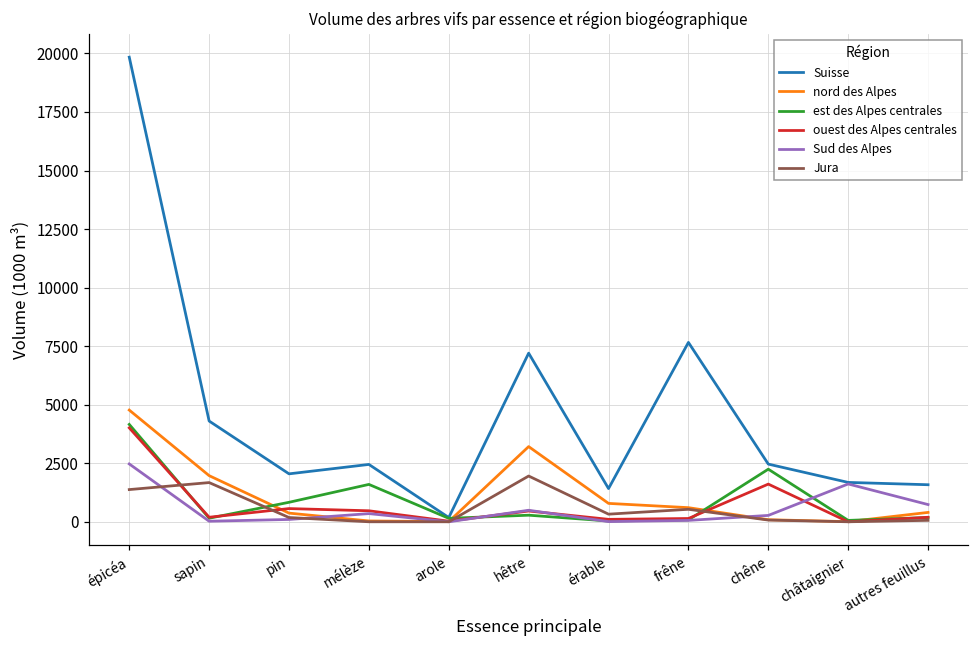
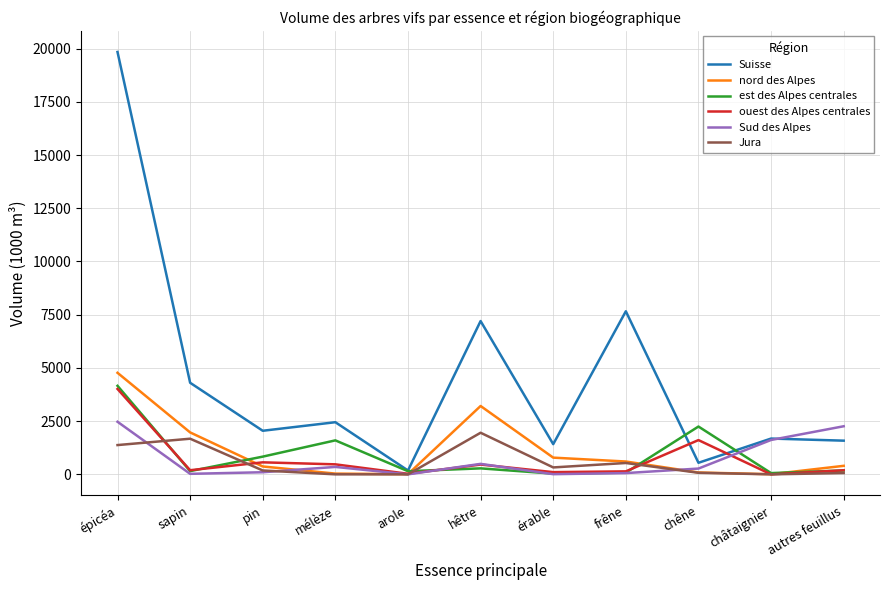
  {
    "Suisse": {
      "épicéa": 19800,
      "sapin": 4300,
      "pin": 2000,
      "mélèze": 2400,
      "hêtre": 7200,
      "érable": 1400,
      "frêne": 7700,
-     "chêne": 2500,
+     "chêne": 500,
      "autres feuillus": 1600
    },
    "nord des Alpes": {
      "épicéa": 4800,
      "sapin": 2000,
      "pin": 400,
      "hêtre": 3200,
      "érable": 800,
      "autres feuillus": 400
    },
    "est des Alpes centrales": {
      "épicéa": 4200,
      "pin": 800,
      "mélèze": 1600,
      "hêtre": 300,
      "chêne": 2200
    },
    "ouest des Alpes centrales": {
      "épicéa": 4000,
      "pin": 600,
      "mélèze": 500,
      "chêne": 1600
    },
    "Sud des Alpes": {
      "épicéa": 2500,
      "sapin": 0,
      "mélèze": 300,
      "chêne": 300,
-     "autres feuillus": 700
+     "autres feuillus": 2300
    },
    "Jura": {
      "épicéa": 1400,
      "sapin": 1700,
      "hêtre": 2000,
      "érable": 300
    }
  }
